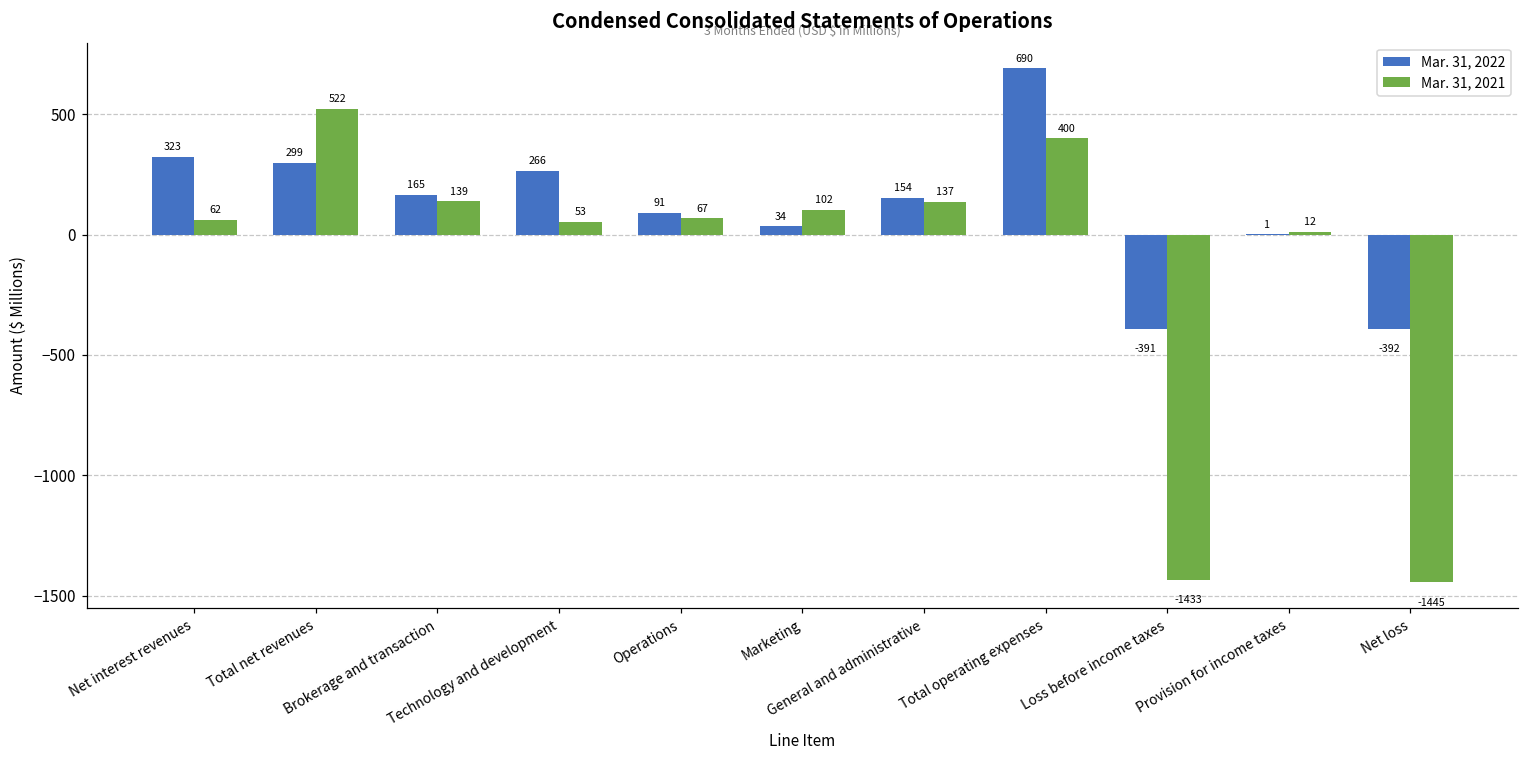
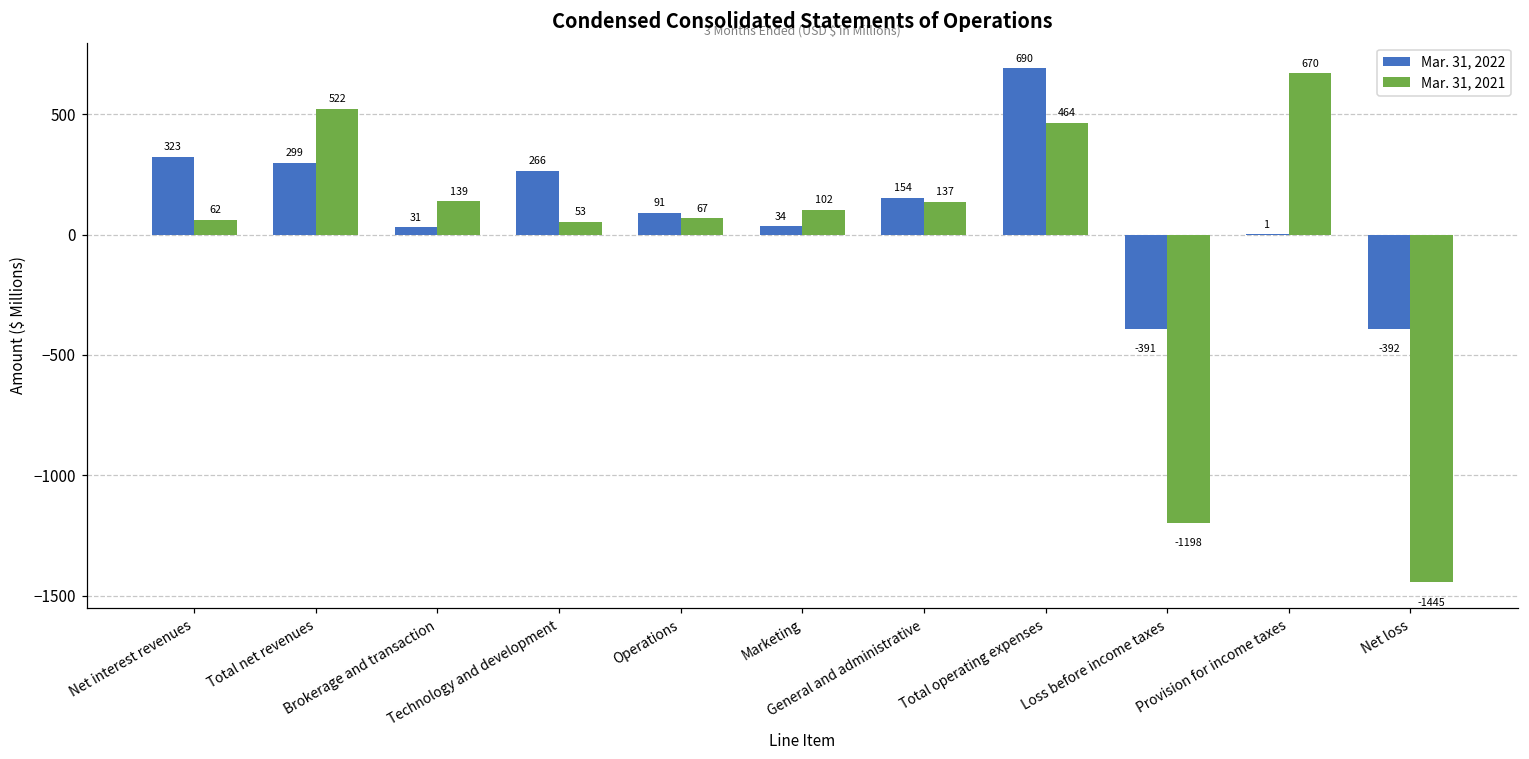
  {
    "Mar. 31, 2022": {
      "Net interest revenues": 323,
      "Total net revenues": 299,
-     "Brokerage and transaction": 165,
+     "Brokerage and transaction": 31,
      "Technology and development": 266,
      "Operations": 91,
      "Marketing": 34,
      "General and administrative": 154,
      "Total operating expenses": 690,
      "Loss before income taxes": -391,
      "Provision for income taxes": 1,
      "Net loss": -392
    },
    "Mar. 31, 2021": {
      "Net interest revenues": 62,
      "Total net revenues": 522,
      "Brokerage and transaction": 139,
      "Technology and development": 53,
      "Operations": 67,
      "Marketing": 102,
      "General and administrative": 137,
-     "Total operating expenses": 400,
-     "Loss before income taxes": -1433,
-     "Provision for income taxes": 12,
+     "Total operating expenses": 464,
+     "Loss before income taxes": -1198,
+     "Provision for income taxes": 670,
      "Net loss": -1445
    }
  }
